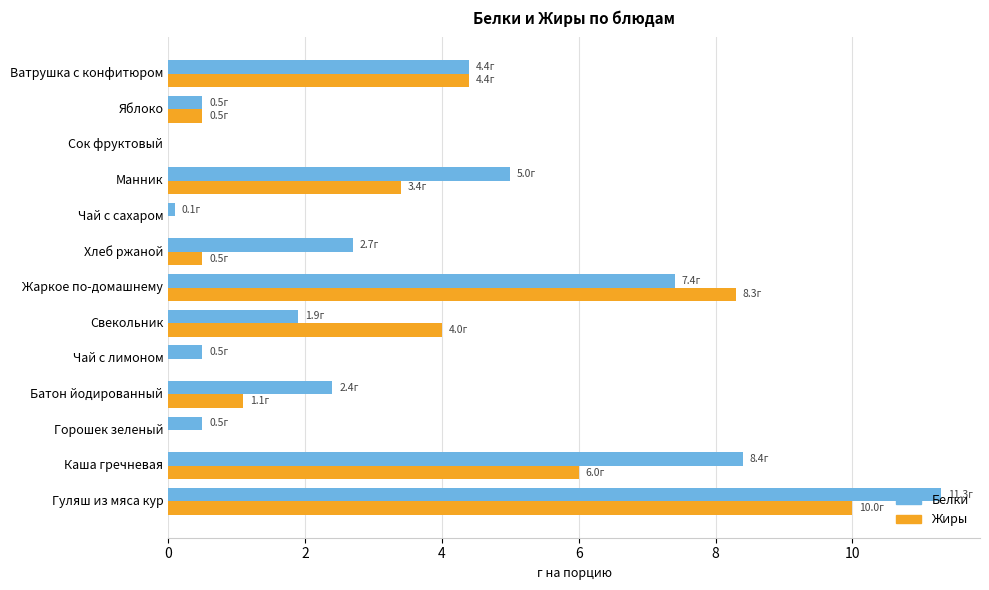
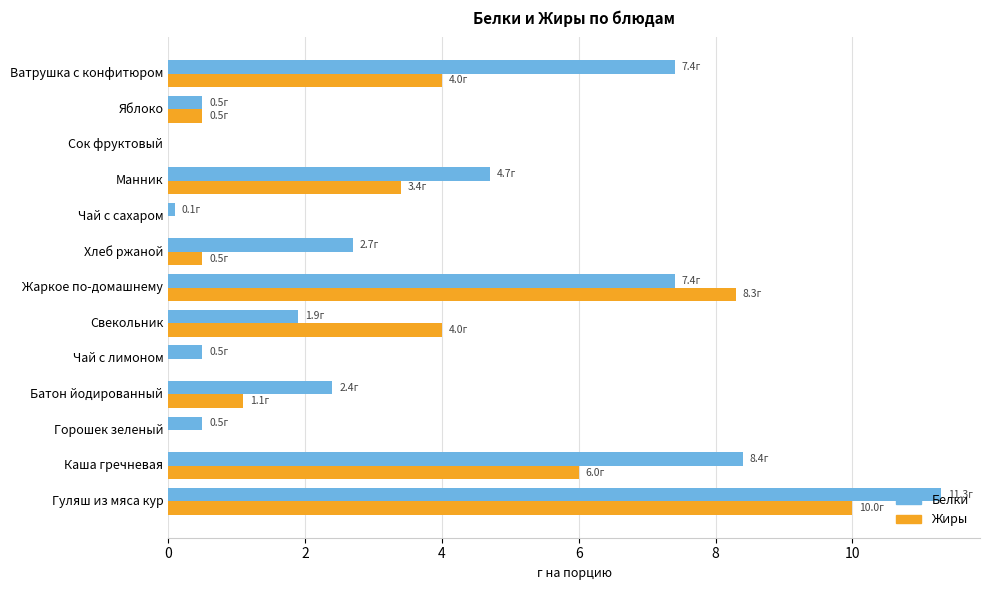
  {
    "Белки": {
-     "Ватрушка с конфитюром": "4.4г",
+     "Ватрушка с конфитюром": "7.4г",
      "Яблоко": "0.5г",
-     "Манник": "5.0г",
+     "Манник": "4.7г",
      "Чай с сахаром": "0.1г",
      "Хлеб ржаной": "2.7г",
      "Жаркое по-домашнему": "7.4г",
      "Свекольник": "1.9г",
      "Чай с лимоном": "0.5г",
      "Батон йодированный": "2.4г",
      "Горошек зеленый": "0.5г",
      "Каша гречневая": "8.4г",
      "Гуляш из мяса кур": "11.3г"
    },
    "Жиры": {
-     "Ватрушка с конфитюром": "4.4г",
+     "Ватрушка с конфитюром": "4.0г",
      "Яблоко": "0.5г",
      "Манник": "3.4г",
      "Хлеб ржаной": "0.5г",
      "Жаркое по-домашнему": "8.3г",
      "Свекольник": "4.0г",
      "Батон йодированный": "1.1г",
      "Каша гречневая": "6.0г",
      "Гуляш из мяса кур": "10.0г"
    }
  }
